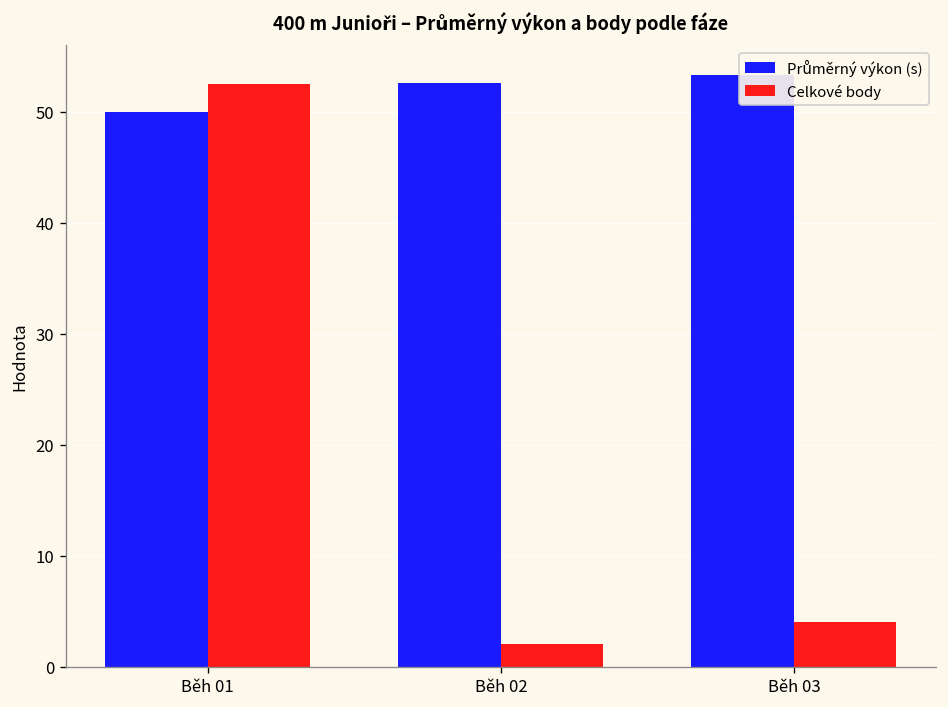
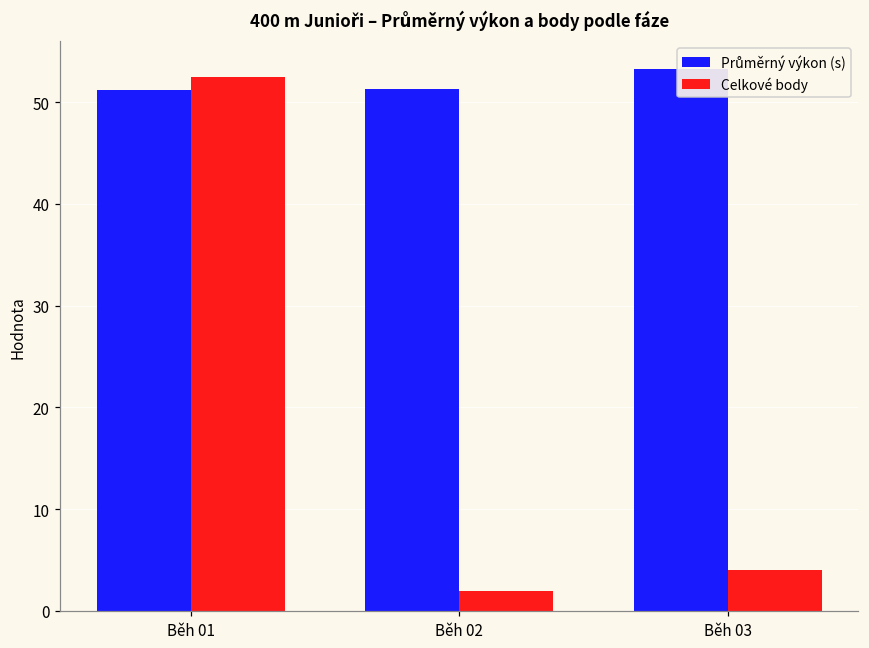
  {
    "Průměrný výkon (s)": {
-     "Běh 01": 50,
-     "Běh 02": 53
+     "Běh 01": 51,
+     "Běh 02": 51
    },
    "Celkové body": {
      "Běh 01": 53,
      "Běh 02": 2,
      "Běh 03": 4
    }
  }
